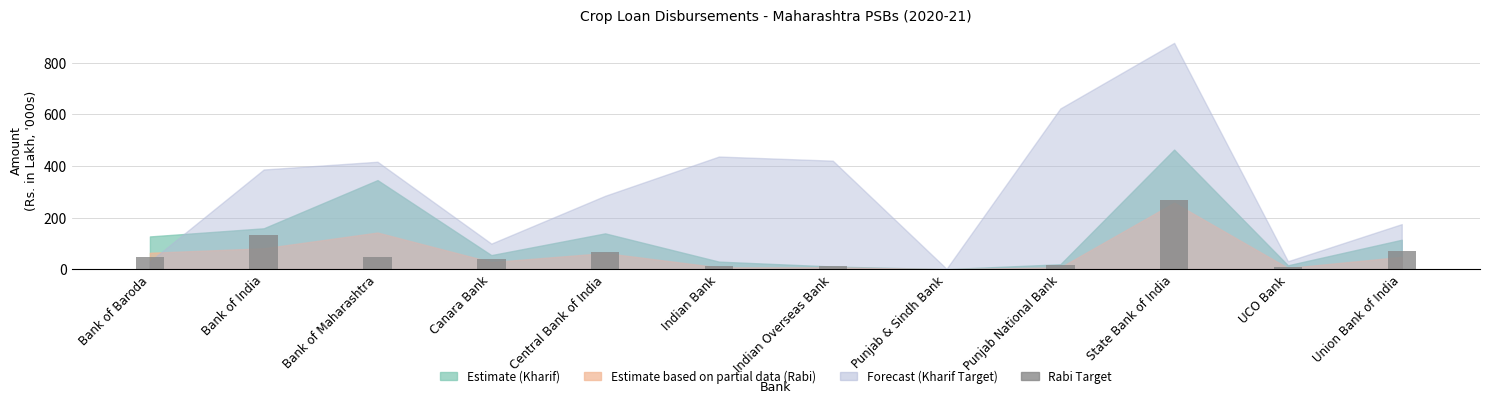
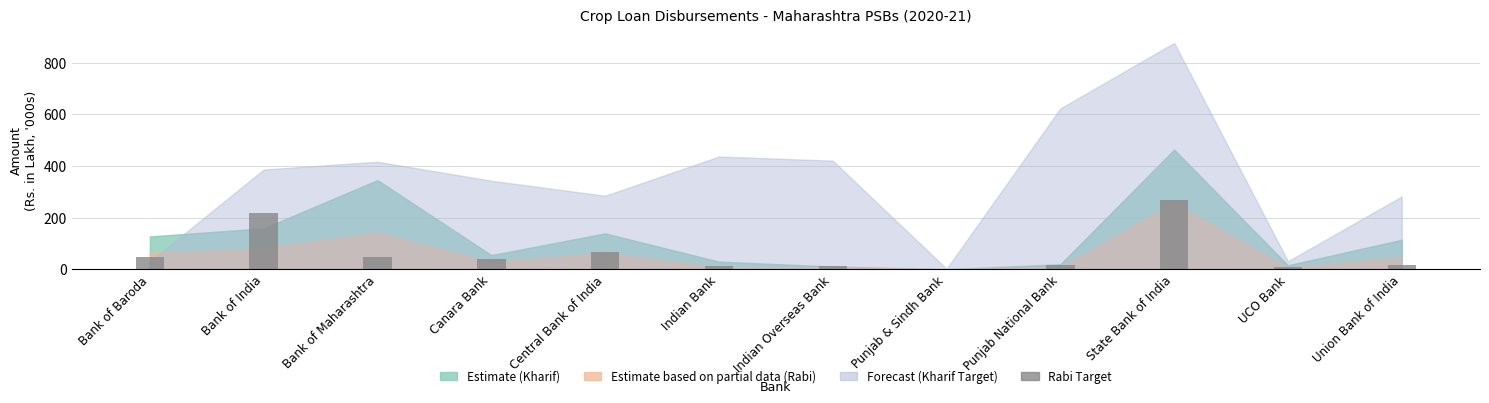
  {
    "Rabi Target": {
      "Bank of Baroda": 50,
-     "Bank of India": 130,
+     "Bank of India": 220,
      "Bank of Maharashtra": 50,
      "Canara Bank": 40,
      "Central Bank of India": 70,
      "Indian Bank": 10,
      "Indian Overseas Bank": 10,
      "Punjab National Bank": 20,
      "State Bank of India": 270,
-     "Union Bank of India": 70
+     "Union Bank of India": 20
    },
    "Forecast (Kharif Target)": {
      "Bank of Baroda": 30,
      "Bank of India": 390,
      "Bank of Maharashtra": 420,
-     "Canara Bank": 100,
+     "Canara Bank": 340,
      "Central Bank of India": 280,
      "Indian Bank": 440,
      "Indian Overseas Bank": 420,
      "Punjab National Bank": 620,
      "State Bank of India": 880,
      "UCO Bank": 30,
-     "Union Bank of India": 170
+     "Union Bank of India": 280
    }
  }
